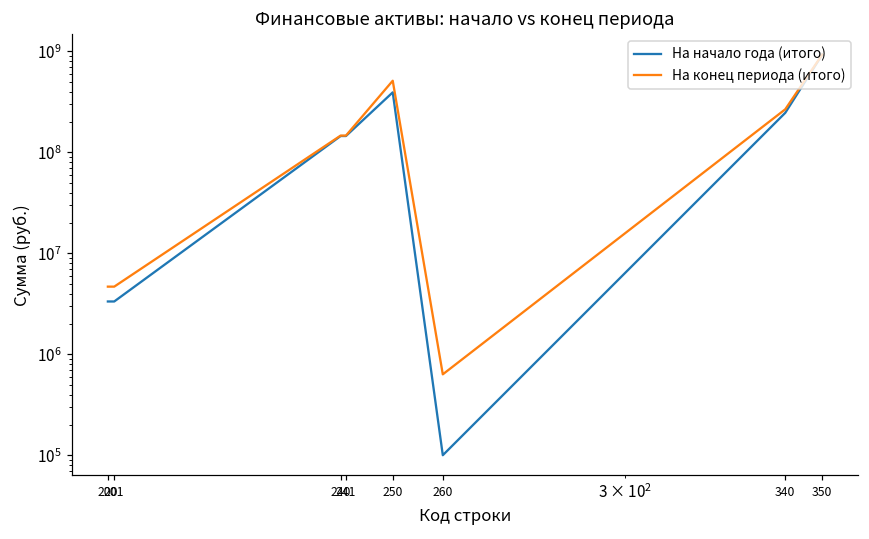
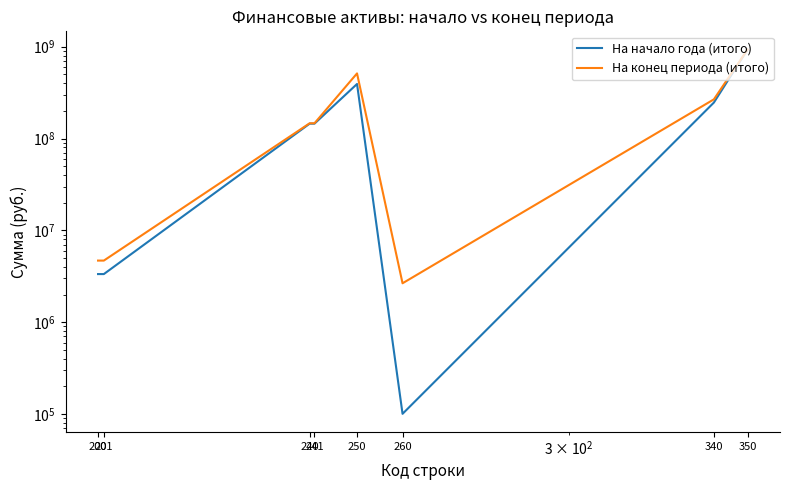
  {
    "На начало года (итого)": {
      "250": 390000000,
      "260": 100000,
      "340": 250000000
    },
    "На конец периода (итого)": {
      "250": 500000000,
-     "260": 600000,
+     "260": 2700000,
      "340": 270000000
    }
  }
